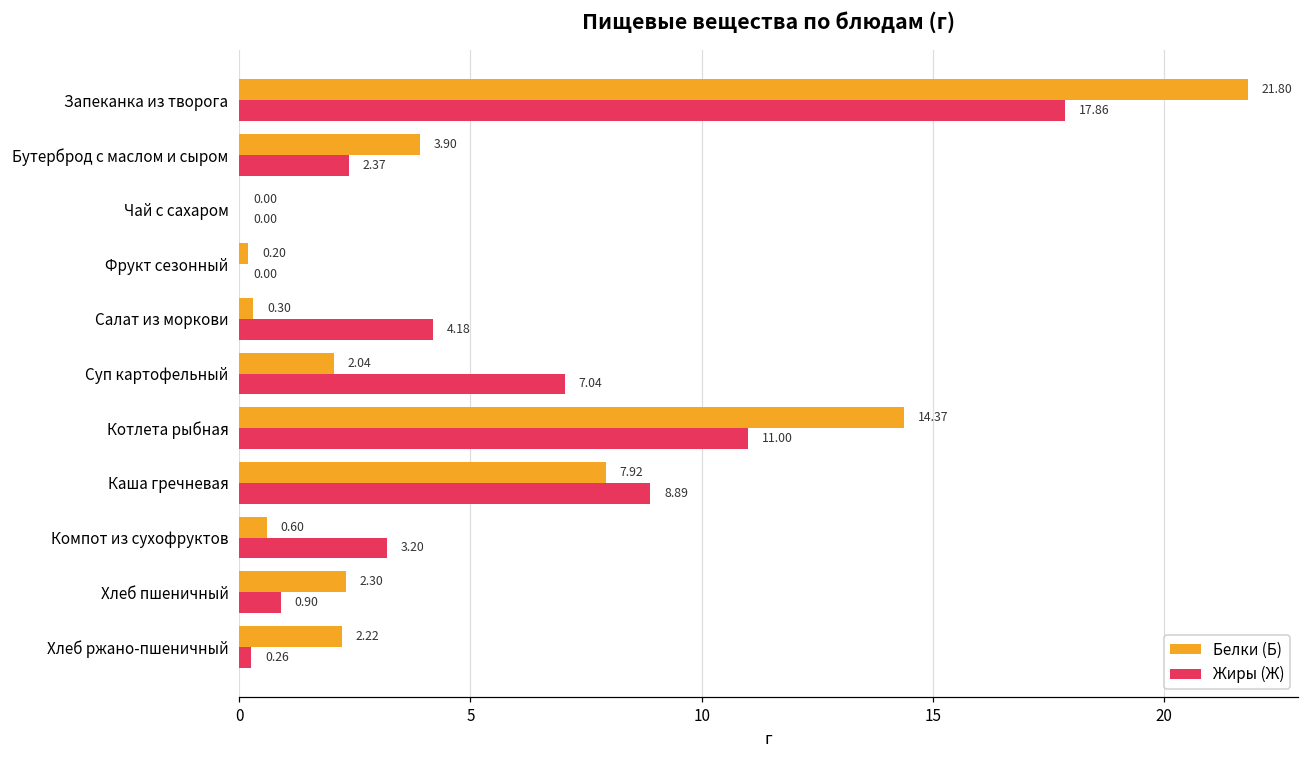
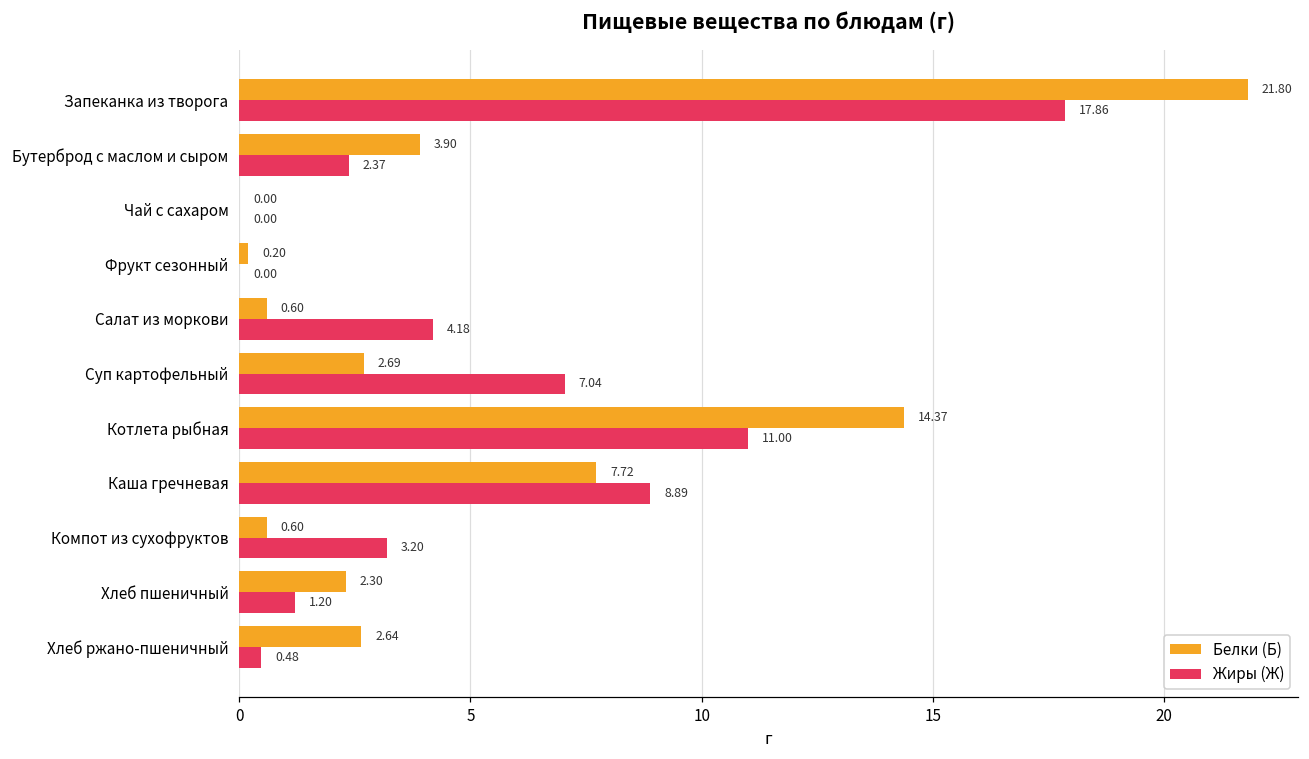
  {
    "Белки (Б)": {
      "Запеканка из творога": 21.80,
      "Бутерброд с маслом и сыром": 3.90,
      "Чай с сахаром": 0.00,
      "Фрукт сезонный": 0.20,
-     "Салат из моркови": 0.30,
-     "Суп картофельный": 2.04,
+     "Салат из моркови": 0.60,
+     "Суп картофельный": 2.69,
      "Котлета рыбная": 14.37,
-     "Каша гречневая": 7.92,
+     "Каша гречневая": 7.72,
      "Компот из сухофруктов": 0.60,
      "Хлеб пшеничный": 2.30,
-     "Хлеб ржано-пшеничный": 2.22
+     "Хлеб ржано-пшеничный": 2.64
    },
    "Жиры (Ж)": {
      "Запеканка из творога": 17.86,
      "Бутерброд с маслом и сыром": 2.37,
      "Чай с сахаром": 0.00,
      "Фрукт сезонный": 0.00,
      "Салат из моркови": 4.18,
      "Суп картофельный": 7.04,
      "Котлета рыбная": 11.00,
      "Каша гречневая": 8.89,
      "Компот из сухофруктов": 3.20,
-     "Хлеб пшеничный": 0.90,
-     "Хлеб ржано-пшеничный": 0.26
+     "Хлеб пшеничный": 1.20,
+     "Хлеб ржано-пшеничный": 0.48
    }
  }
